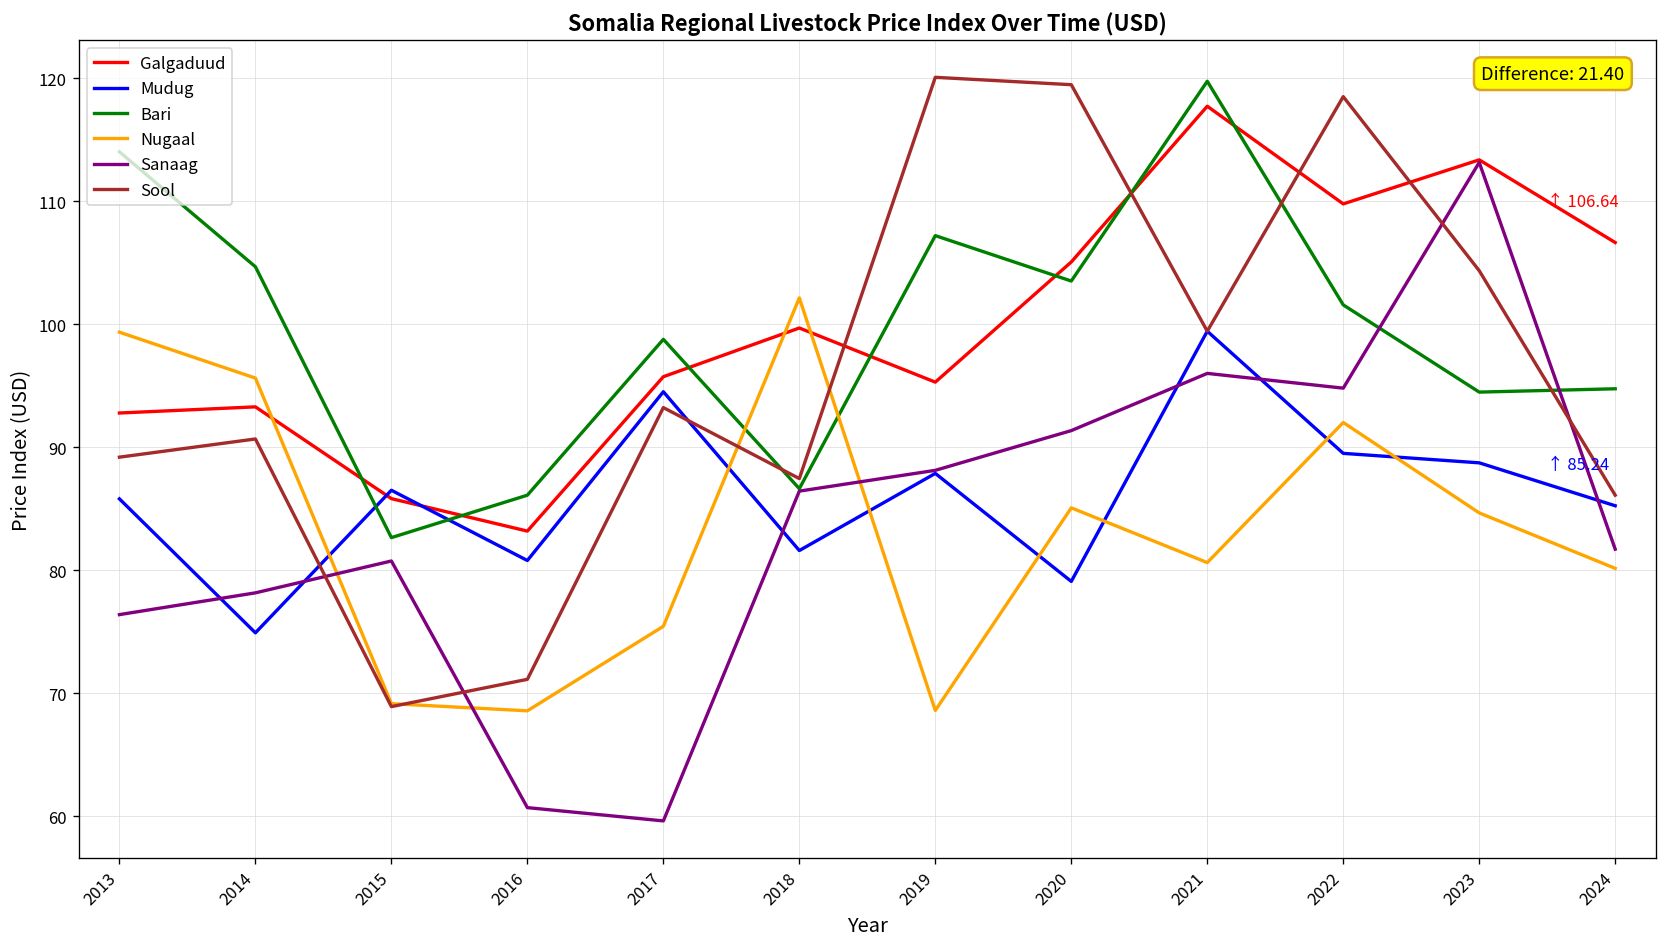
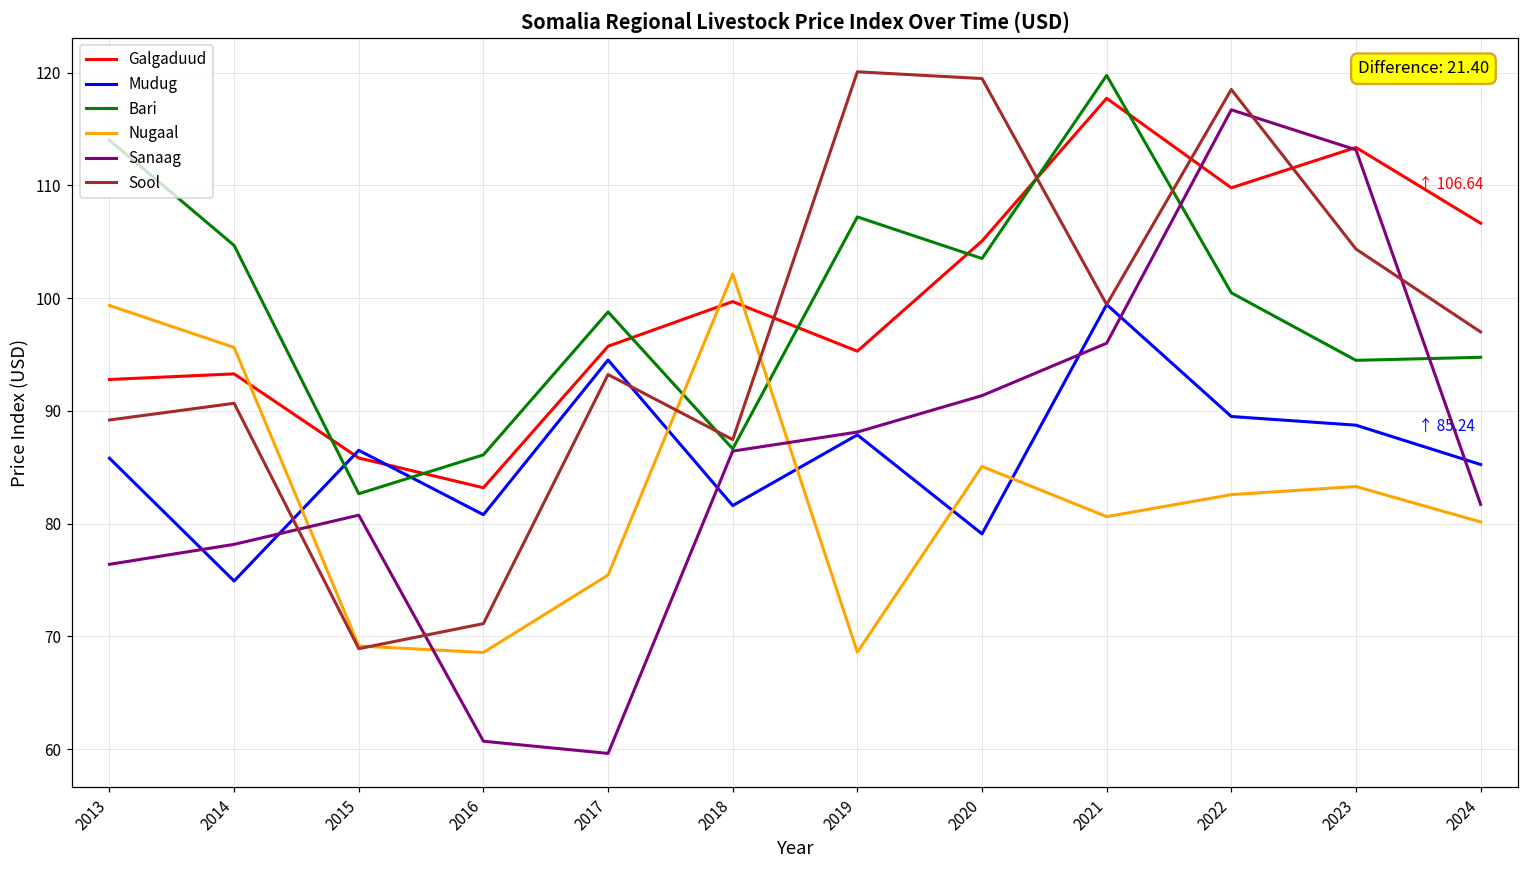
  {
    "Galgaduud": {
      "2013": 92.8,
      "2014": 93.3,
      "2015": 85.8,
      "2016": 83.2,
      "2017": 95.7,
      "2018": 99.7,
      "2019": 95.3,
      "2020": 105.1,
      "2021": 117.7,
      "2022": 109.8,
      "2024": 106.6
    },
    "Mudug": {
      "2013": 85.8,
      "2014": 74.9,
      "2015": 86.5,
      "2016": 80.8,
      "2017": 94.5,
      "2018": 81.6,
      "2020": 79.1,
      "2022": 89.5,
      "2023": 88.7,
      "2024": 85.2
    },
    "Bari": {
      "2014": 104.7,
      "2015": 82.7,
      "2016": 86.1,
      "2017": 98.8,
      "2019": 107.2,
      "2020": 103.5,
      "2021": 119.8,
-     "2022": 101.6,
+     "2022": 100.5,
      "2023": 94.5,
      "2024": 94.8
    },
    "Nugaal": {
      "2013": 99.4,
      "2014": 95.6,
      "2016": 68.6,
      "2017": 75.4,
      "2018": 102.1,
      "2019": 68.6,
      "2020": 85.1,
      "2021": 80.6,
-     "2022": 92.0,
-     "2023": 84.7,
+     "2022": 82.6,
+     "2023": 83.3,
      "2024": 80.2
    },
    "Sanaag": {
      "2013": 76.4,
      "2014": 78.2,
      "2015": 80.8,
      "2016": 60.7,
      "2017": 59.6,
      "2020": 91.4,
      "2021": 96.0,
-     "2022": 94.8,
+     "2022": 116.7,
      "2024": 81.7
    },
    "Sool": {
      "2013": 89.2,
      "2014": 90.7,
      "2016": 71.1,
      "2017": 93.2,
      "2018": 87.5,
      "2019": 120.1,
      "2020": 119.5,
      "2022": 118.5,
      "2023": 104.4,
-     "2024": 86.1
+     "2024": 97.0
    }
  }
